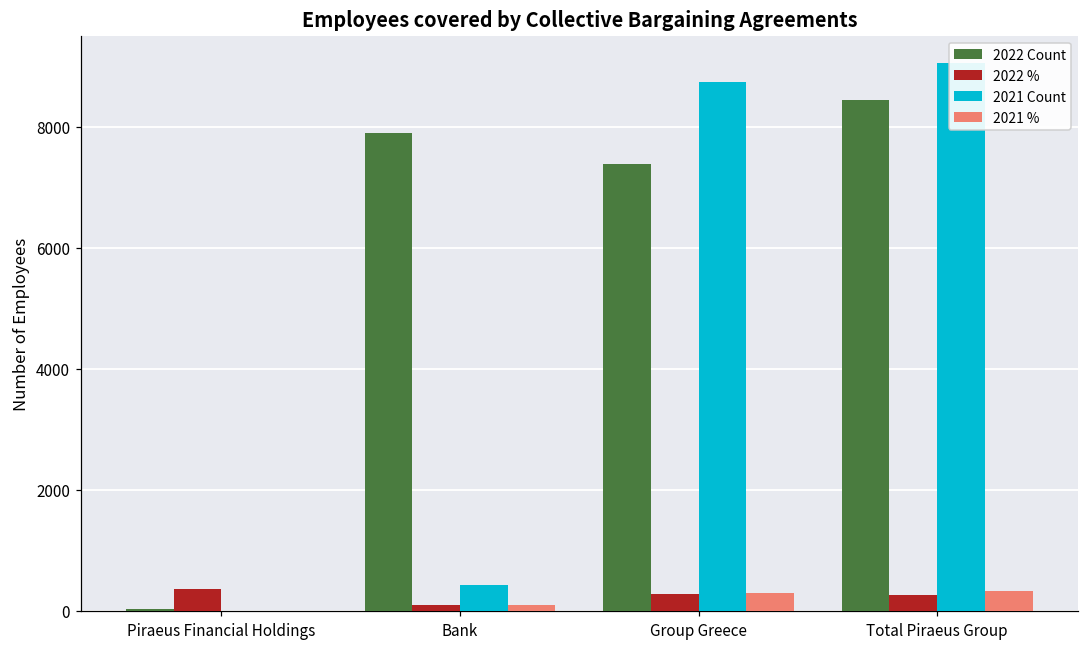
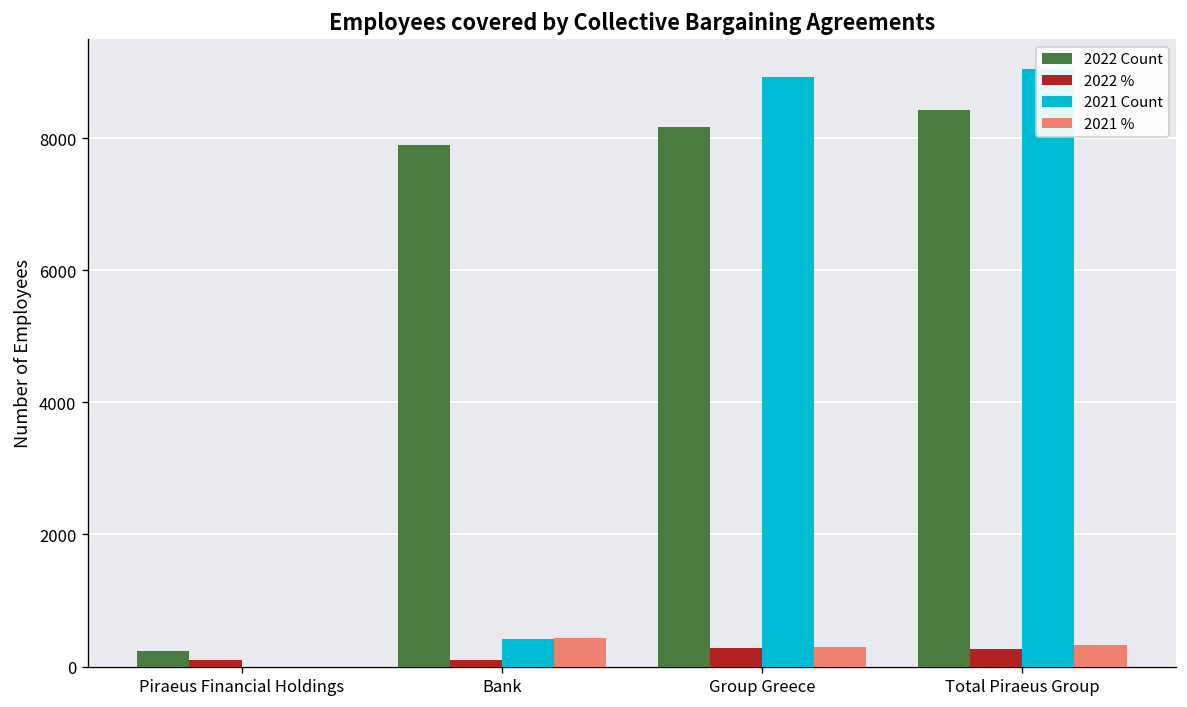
  {
    "2022 Count": {
-     "Piraeus Financial Holdings": 0,
+     "Piraeus Financial Holdings": 200,
      "Bank": 7900,
-     "Group Greece": 7400,
+     "Group Greece": 8200,
      "Total Piraeus Group": 8400
    },
    "2022 %": {
-     "Piraeus Financial Holdings": 400,
+     "Piraeus Financial Holdings": 100,
      "Bank": 100,
      "Group Greece": 300,
      "Total Piraeus Group": 300
    },
    "2021 Count": {
      "Piraeus Financial Holdings": 0,
      "Bank": 400,
-     "Group Greece": 8700
+     "Group Greece": 8900
    },
    "2021 %": {
      "Piraeus Financial Holdings": 0,
-     "Bank": 100,
+     "Bank": 400,
      "Group Greece": 300,
      "Total Piraeus Group": 300
    }
  }
